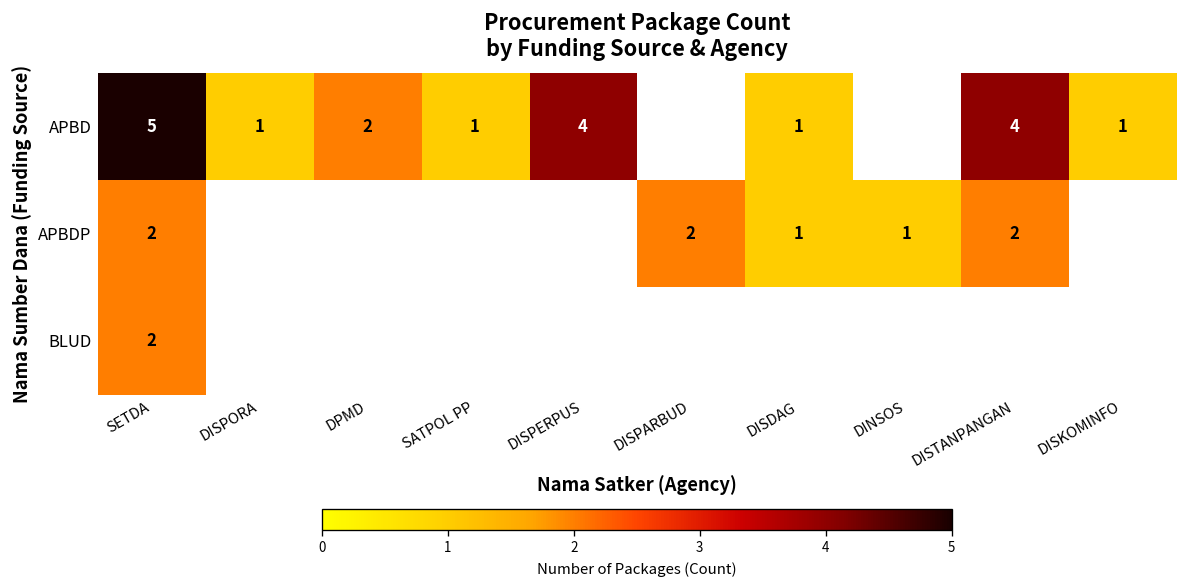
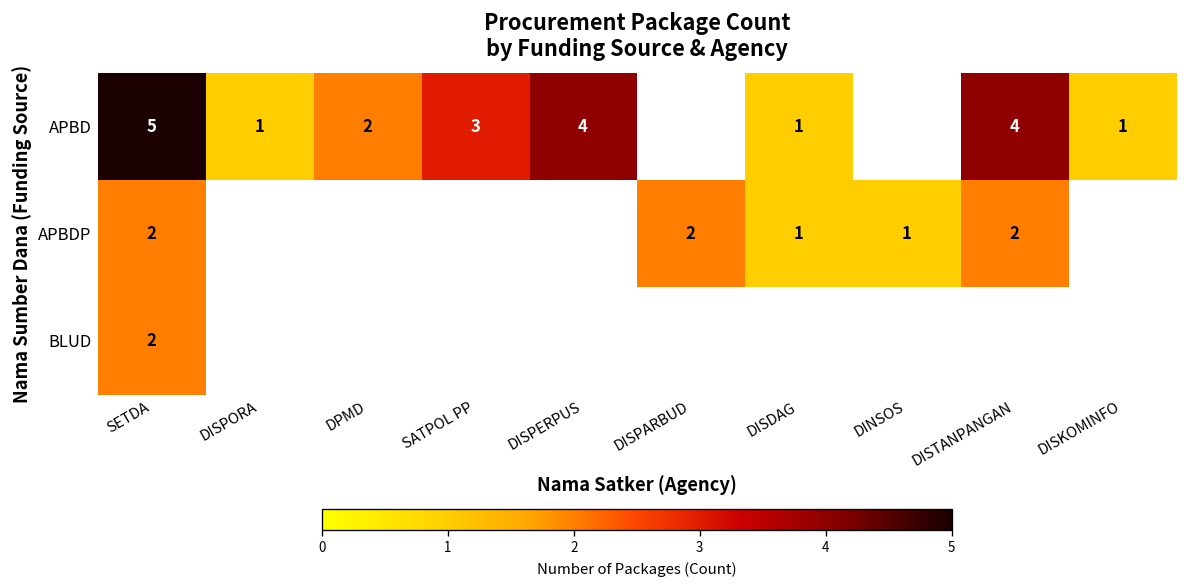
  {
    "APBD": {
      "SETDA": 5,
      "DISPORA": 1,
      "DPMD": 2,
-     "SATPOL PP": 1,
+     "SATPOL PP": 3,
      "DISPERPUS": 4,
      "DISDAG": 1,
      "DISTANPANGAN": 4,
      "DISKOMINFO": 1
    },
    "APBDP": {
      "SETDA": 2,
      "DISPARBUD": 2,
      "DISDAG": 1,
      "DINSOS": 1,
      "DISTANPANGAN": 2
    },
    "BLUD": {
      "SETDA": 2
    }
  }
